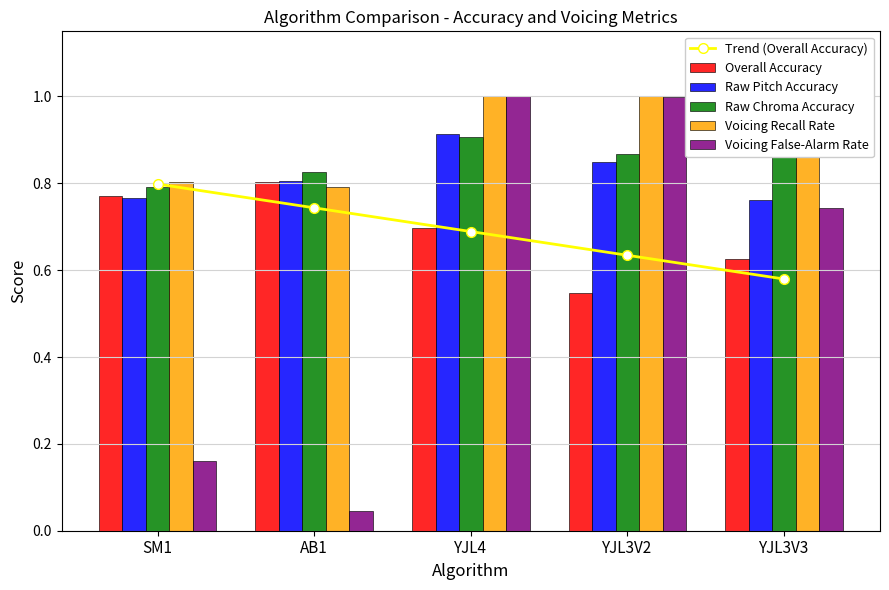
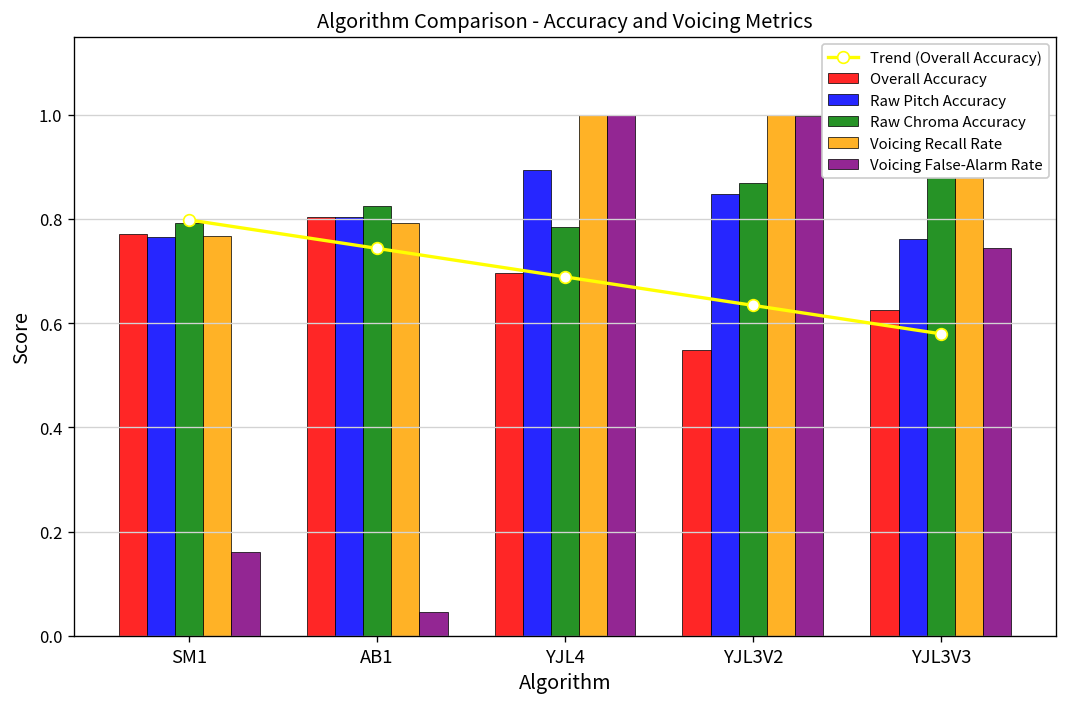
  {
    "Overall Accuracy": {
      "SM1": 0.77,
      "AB1": 0.80,
      "YJL4": 0.70,
      "YJL3V2": 0.55,
      "YJL3V3": 0.63
    },
    "Trend (Overall Accuracy)": {
      "SM1": 0.80,
      "AB1": 0.74,
      "YJL4": 0.69,
      "YJL3V2": 0.63,
      "YJL3V3": 0.58
    },
    "Raw Pitch Accuracy": {
      "SM1": 0.77,
      "AB1": 0.80,
-     "YJL4": 0.91,
+     "YJL4": 0.89,
      "YJL3V2": 0.85,
      "YJL3V3": 0.76
    },
    "Raw Chroma Accuracy": {
      "SM1": 0.79,
      "AB1": 0.83,
-     "YJL4": 0.91,
+     "YJL4": 0.79,
      "YJL3V2": 0.87
    },
    "Voicing Recall Rate": {
-     "SM1": 0.80,
+     "SM1": 0.77,
      "AB1": 0.79,
      "YJL4": 1.00,
      "YJL3V2": 1.00
    },
    "Voicing False-Alarm Rate": {
      "SM1": 0.16,
      "AB1": 0.05,
      "YJL4": 1.00,
      "YJL3V2": 1.00,
      "YJL3V3": 0.74
    }
  }
